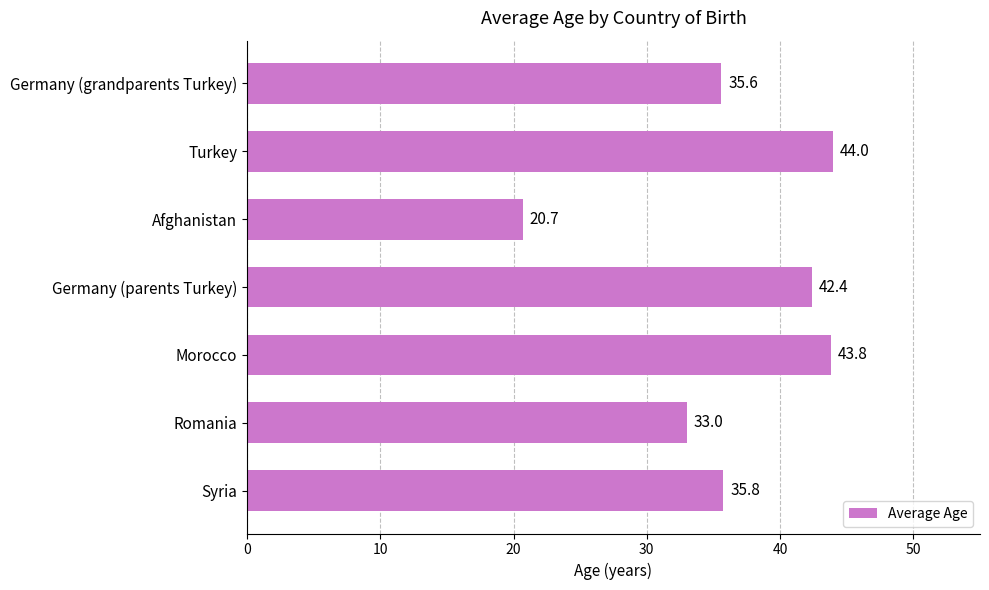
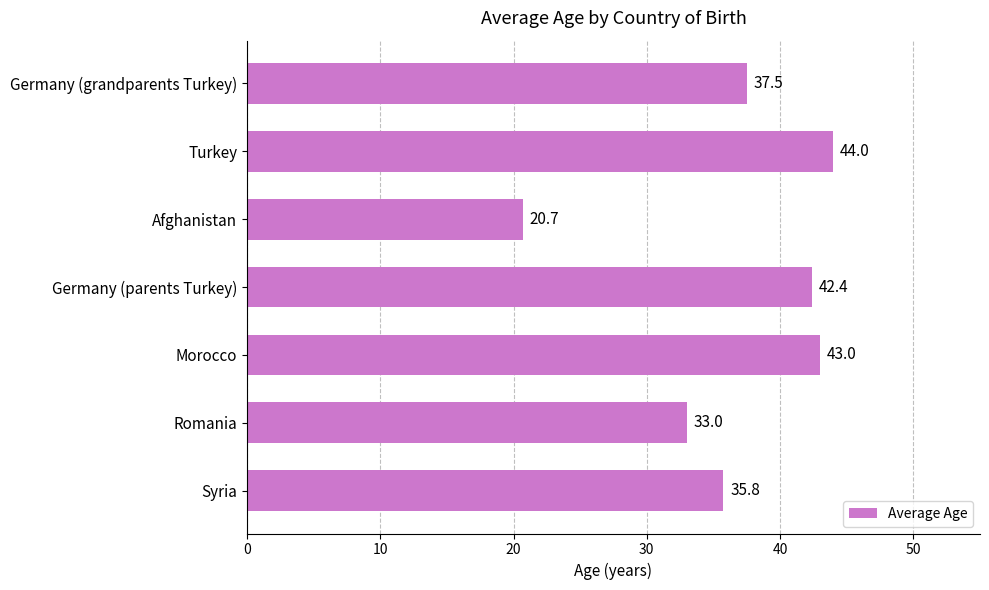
  {
-   "Germany (grandparents Turkey)": 35.6,
+   "Germany (grandparents Turkey)": 37.5,
    "Turkey": 44.0,
    "Afghanistan": 20.7,
    "Germany (parents Turkey)": 42.4,
-   "Morocco": 43.8,
+   "Morocco": 43.0,
    "Romania": 33.0,
    "Syria": 35.8
  }
